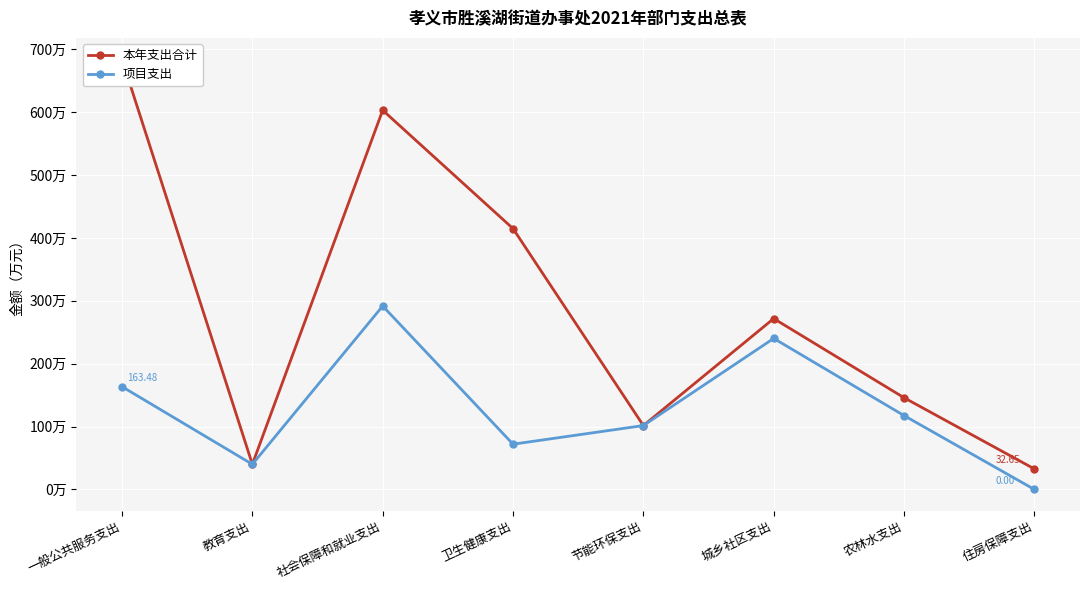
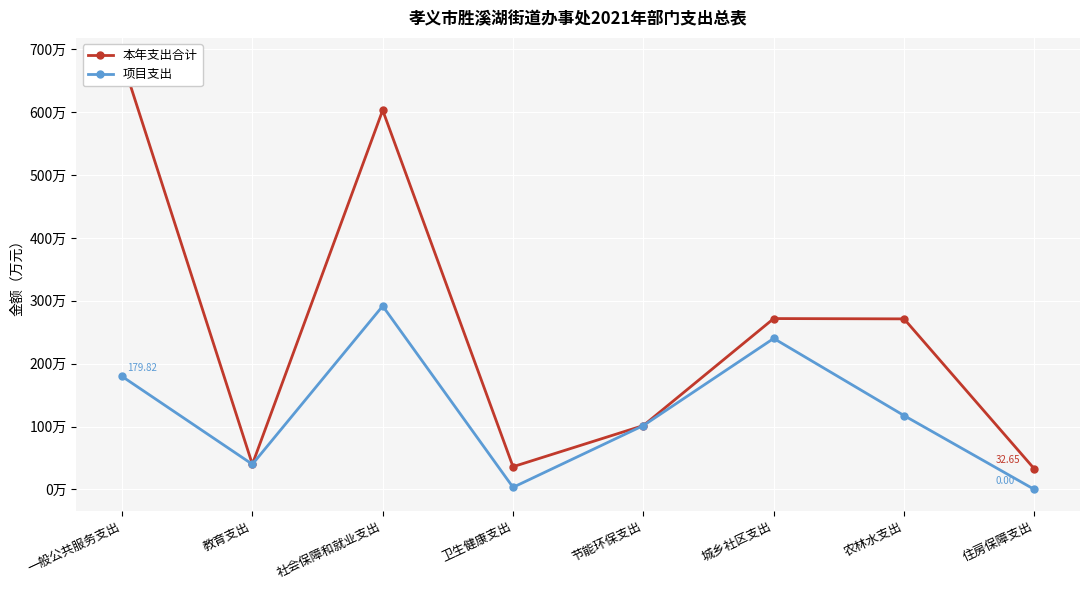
  {
    "本年支出合计": {
      "社会保障和就业支出": "600万",
-     "卫生健康支出": "410万",
+     "卫生健康支出": "40万",
      "城乡社区支出": "270万",
-     "农林水支出": "150万"
+     "农林水支出": "270万"
    },
    "项目支出": {
-     "一般公共服务支出": "163.48",
-     "卫生健康支出": "70万",
+     "一般公共服务支出": "179.82",
+     "卫生健康支出": "0万",
      "住房保障支出": "0.00"
    }
  }
